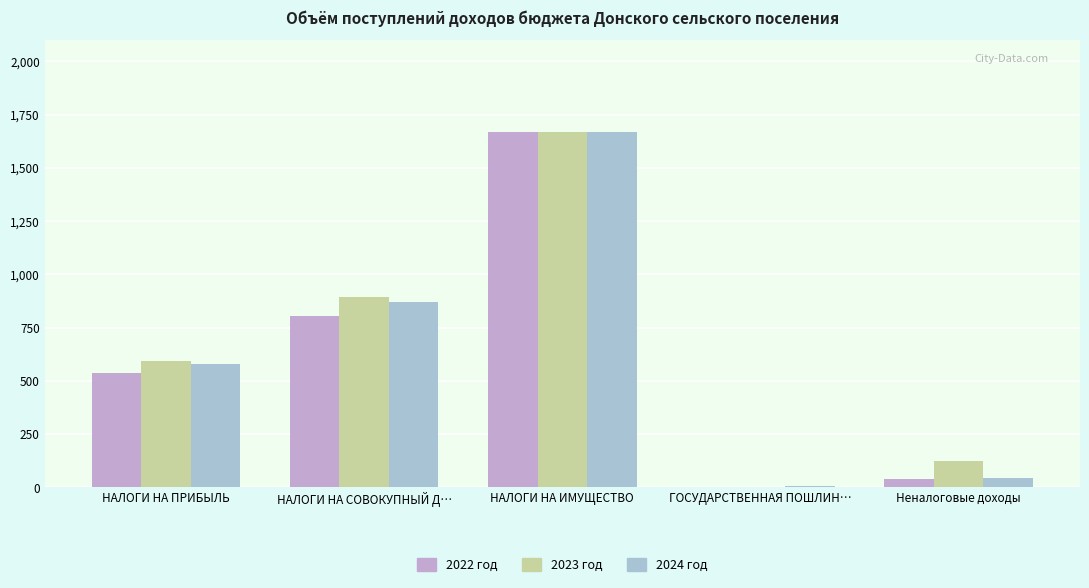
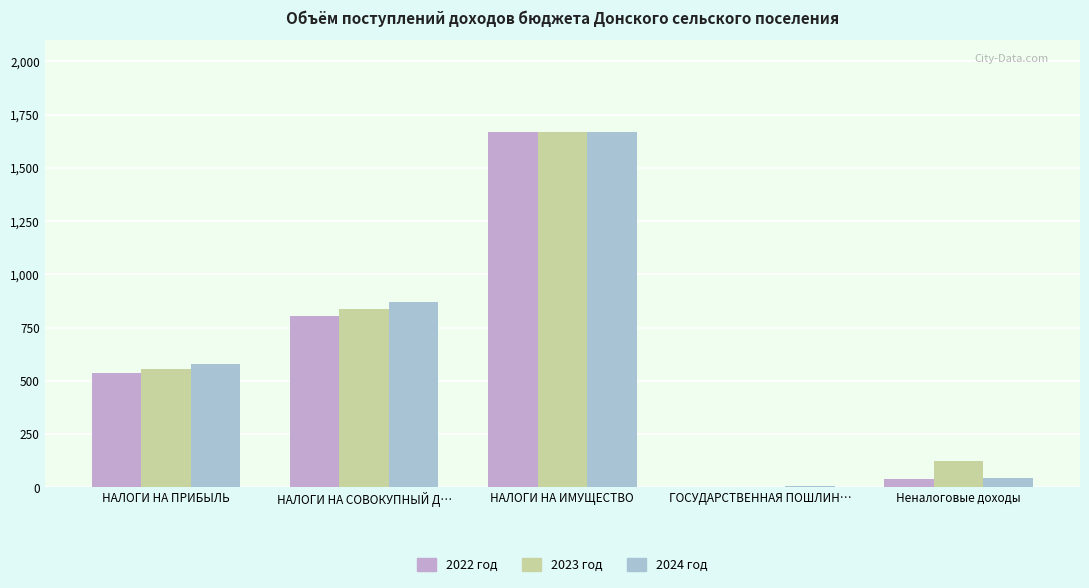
  {
    "2023 год": {
-     "НАЛОГИ НА ПРИБЫЛЬ": "590",
-     "НАЛОГИ НА СОВОКУПНЫЙ Д…": "900",
+     "НАЛОГИ НА ПРИБЫЛЬ": "560",
+     "НАЛОГИ НА СОВОКУПНЫЙ Д…": "840",
      "НАЛОГИ НА ИМУЩЕСТВО": "1,670",
      "Неналоговые доходы": "120"
    }
  }
